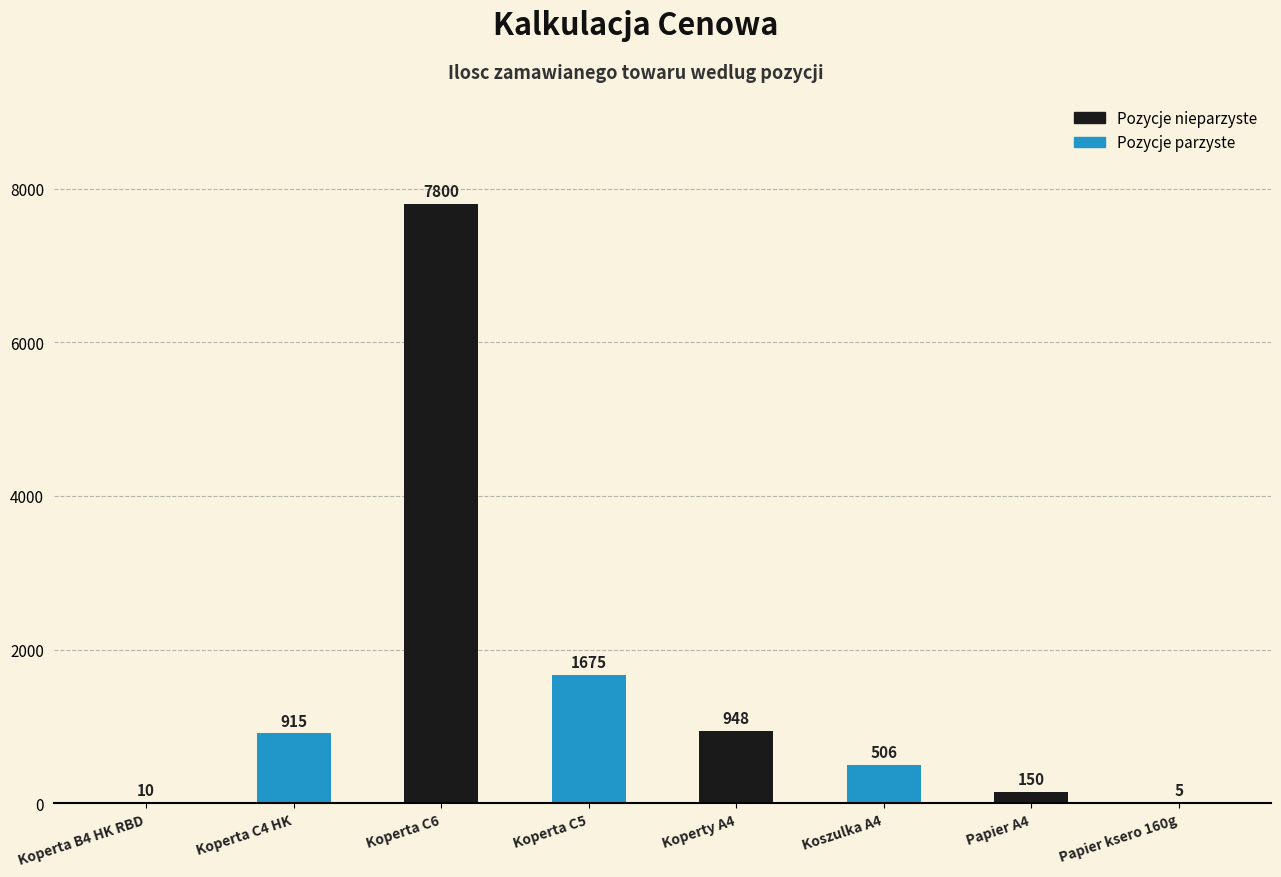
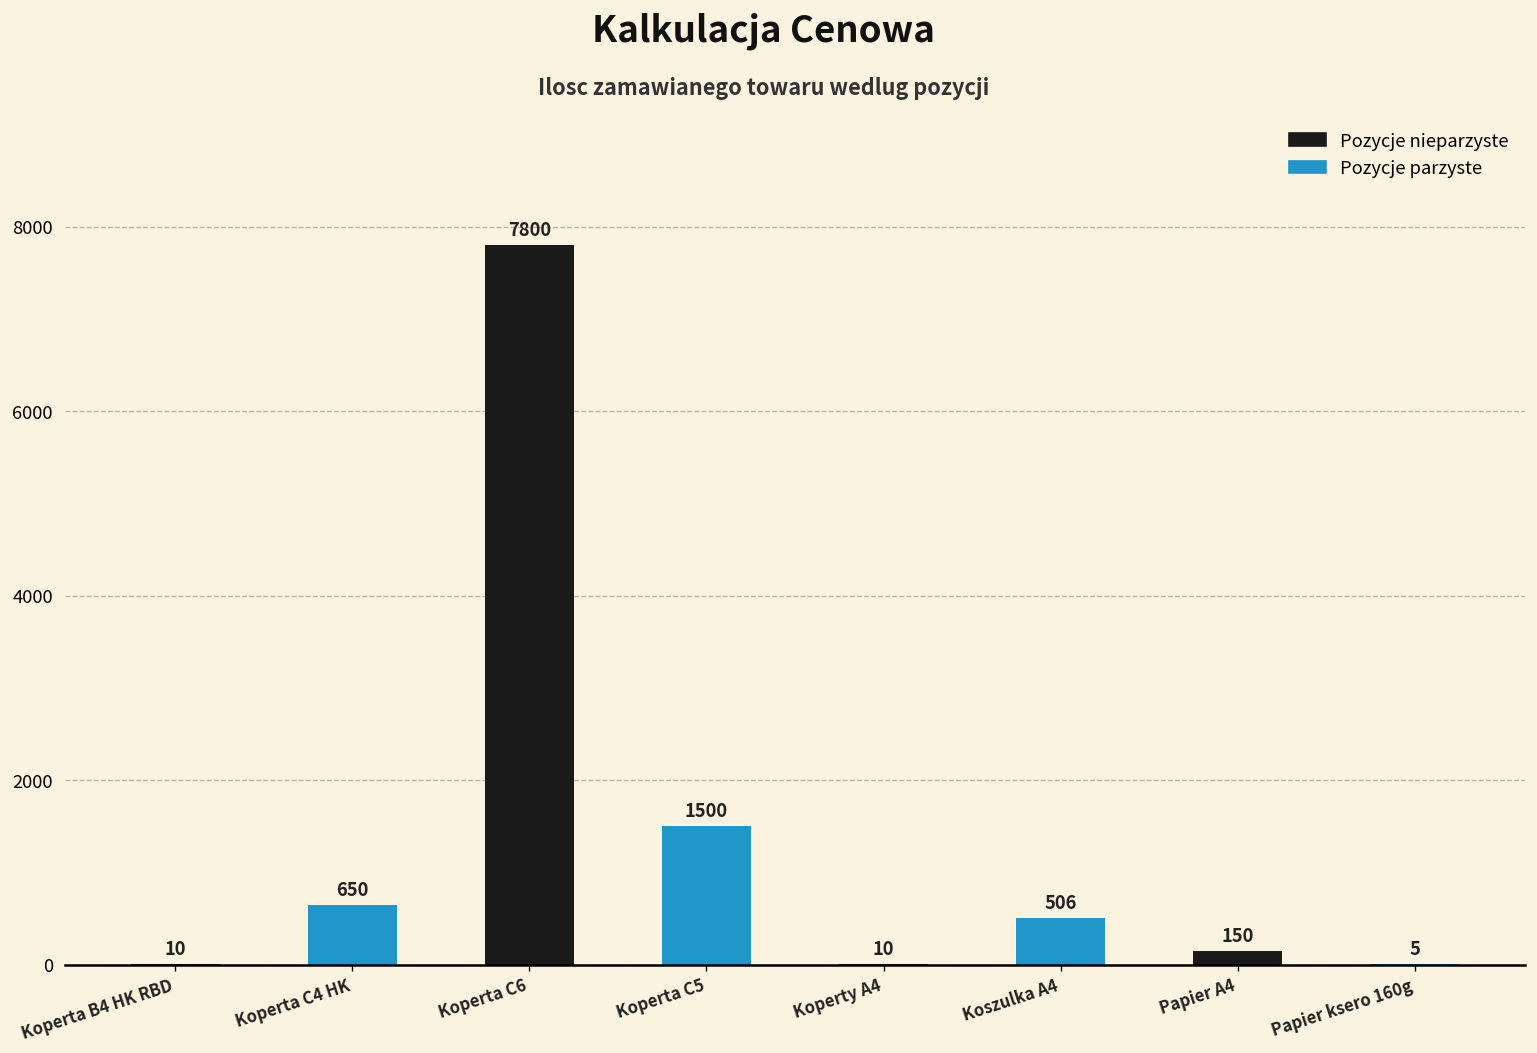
  {
    "Koperta B4 HK RBD": 10,
-   "Koperta C4 HK": 915,
+   "Koperta C4 HK": 650,
    "Koperta C6": 7800,
-   "Koperta C5": 1675,
-   "Koperty A4": 948,
+   "Koperta C5": 1500,
+   "Koperty A4": 10,
    "Koszulka A4": 506,
    "Papier A4": 150,
    "Papier ksero 160g": 5
  }
